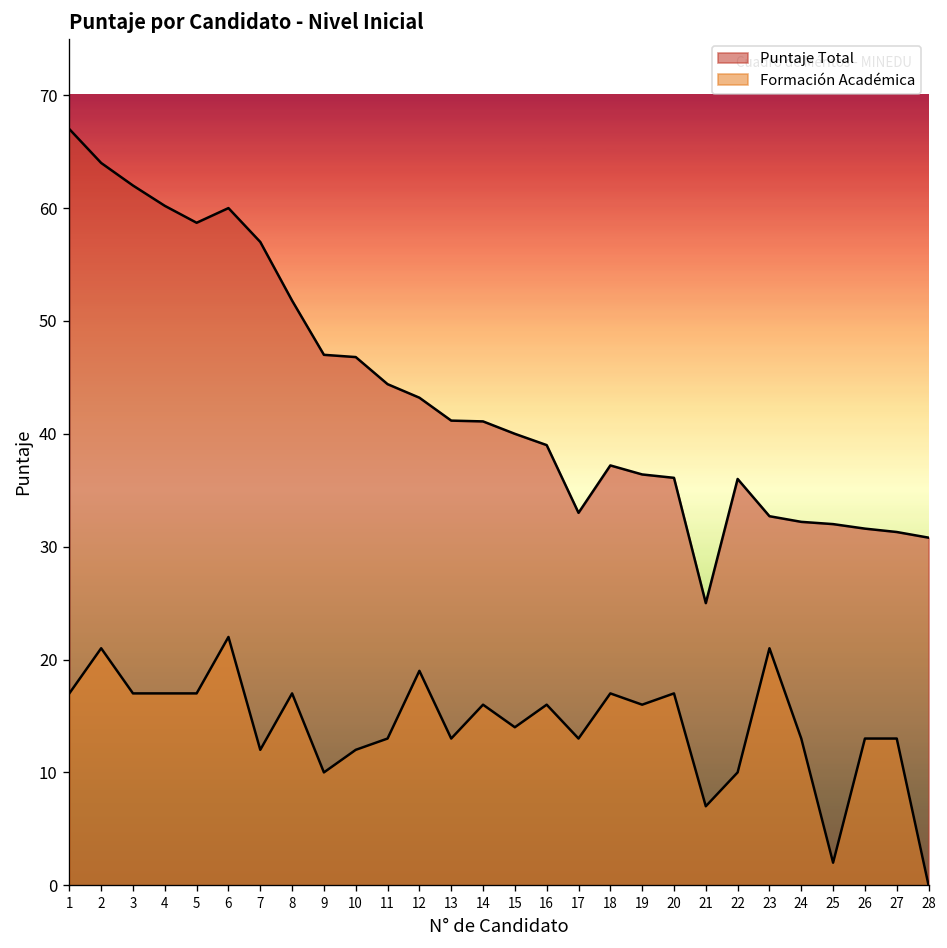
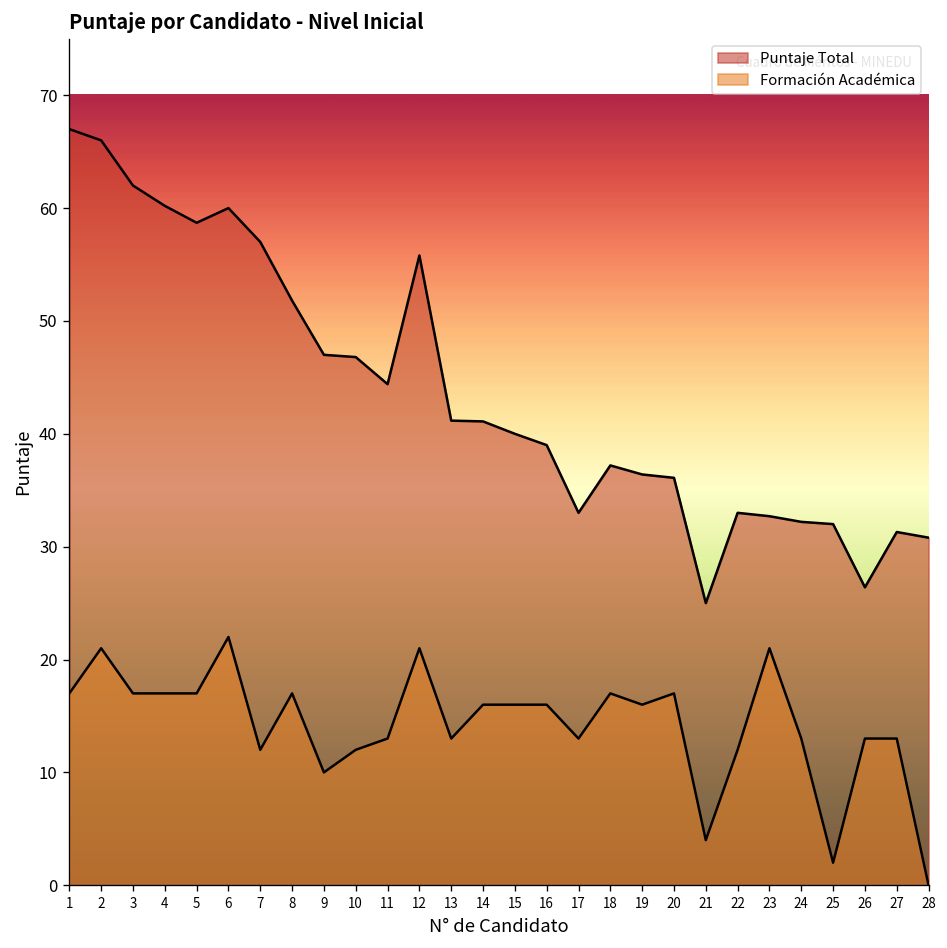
  {
    "Puntaje Total": {
      "1": 67,
-     "2": 64,
+     "2": 66,
      "3": 62,
      "4": 60,
      "5": 59,
      "6": 60,
      "7": 57,
      "8": 52,
      "9": 47,
      "10": 47,
      "11": 44,
-     "12": 43,
+     "12": 56,
      "13": 41,
      "14": 41,
      "15": 40,
      "16": 39,
      "17": 33,
      "18": 37,
      "19": 36,
      "20": 36,
      "21": 25,
-     "22": 36,
+     "22": 33,
      "23": 33,
      "24": 32,
      "25": 32,
-     "26": 32,
+     "26": 26,
      "27": 31,
      "28": 31
    },
    "Formación Académica": {
      "1": 17,
      "2": 21,
      "3": 17,
      "4": 17,
      "5": 17,
      "6": 22,
      "7": 12,
      "8": 17,
      "9": 10,
      "10": 12,
      "11": 13,
-     "12": 19,
+     "12": 21,
      "13": 13,
      "14": 16,
-     "15": 14,
+     "15": 16,
      "16": 16,
      "17": 13,
      "18": 17,
      "19": 16,
      "20": 17,
-     "21": 7,
-     "22": 10,
+     "21": 4,
+     "22": 12,
      "23": 21,
      "24": 13,
      "25": 2,
      "26": 13,
      "27": 13,
      "28": 0
    }
  }
